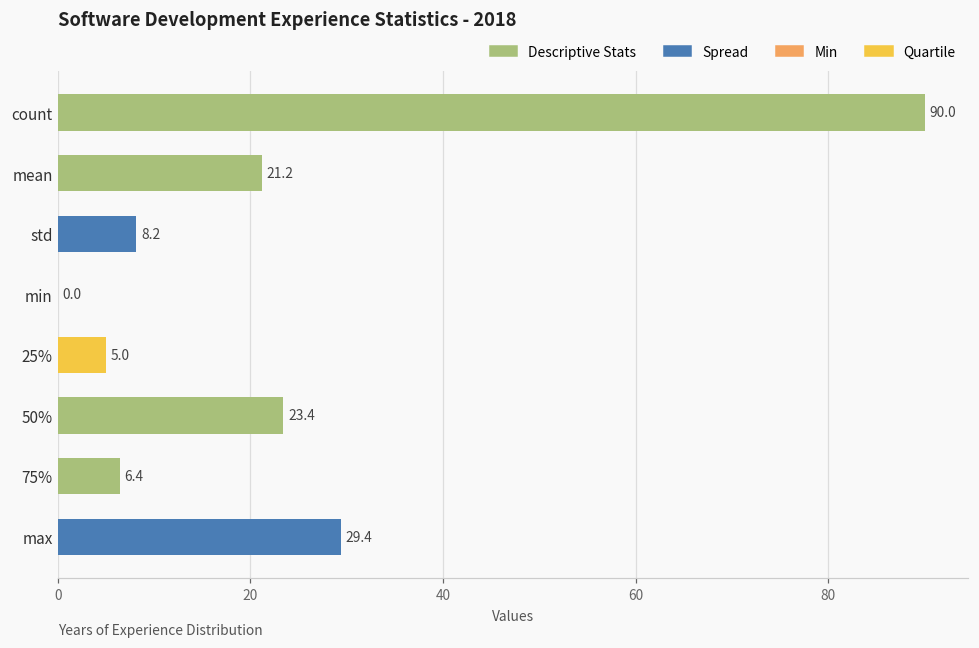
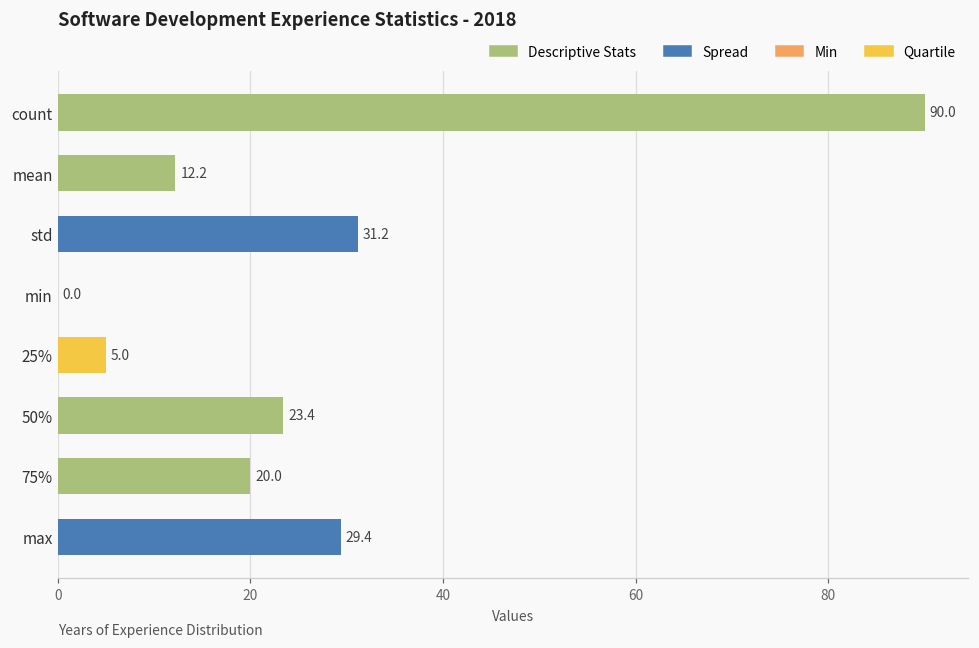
  {
    "count": 90.0,
-   "mean": 21.2,
-   "std": 8.2,
+   "mean": 12.2,
+   "std": 31.2,
    "min": 0.0,
    "25%": 5.0,
    "50%": 23.4,
-   "75%": 6.4,
+   "75%": 20.0,
    "max": 29.4
  }
